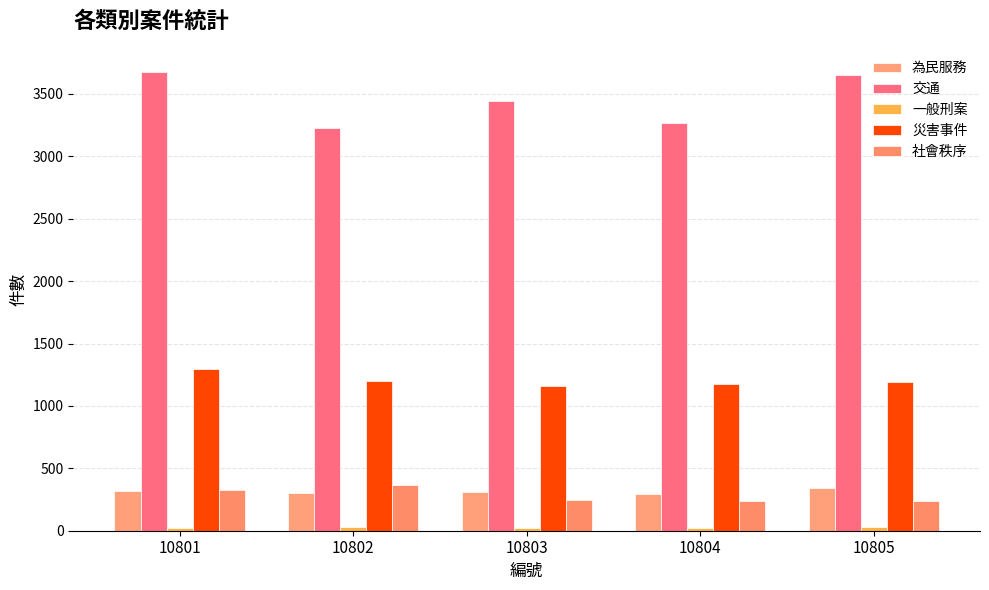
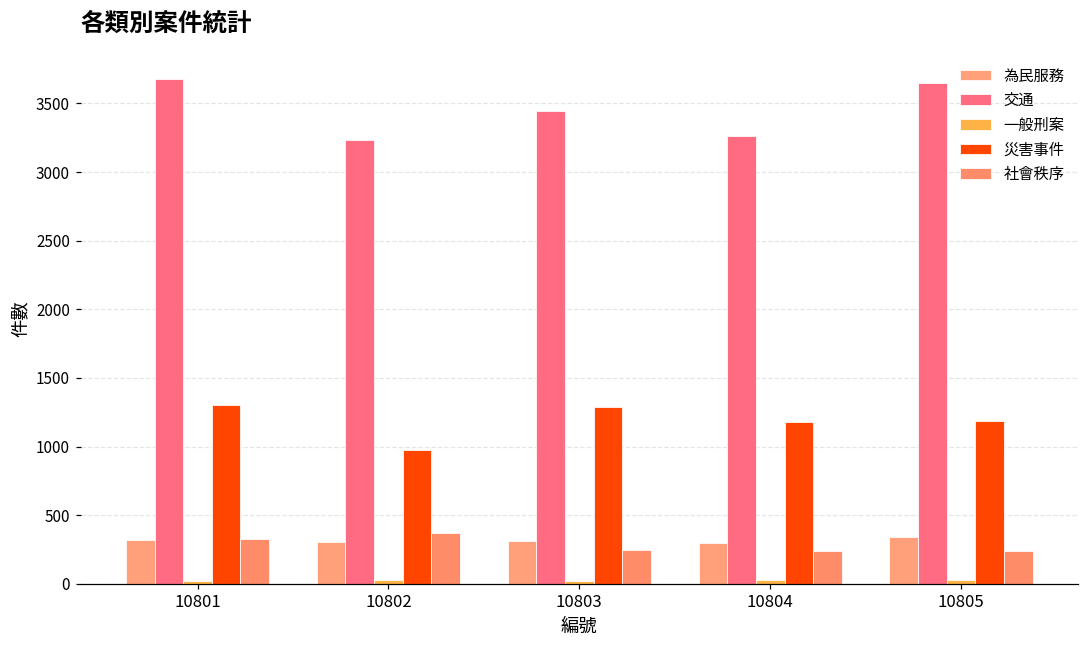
  {
    "災害事件": {
      "10801": 1300,
-     "10802": 1200,
-     "10803": 1160,
+     "10802": 970,
+     "10803": 1290,
      "10804": 1180,
      "10805": 1190
    }
  }
